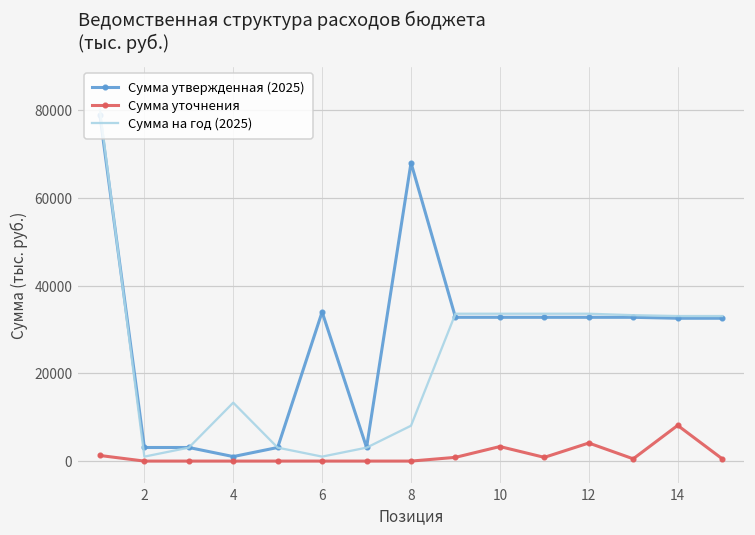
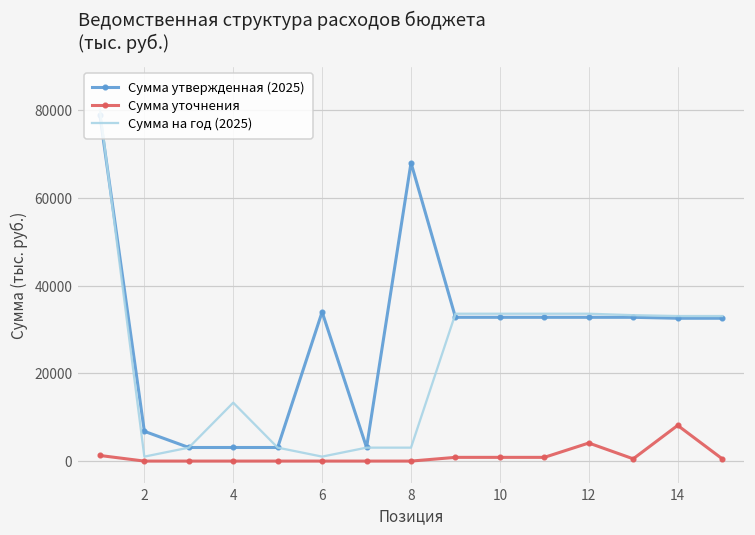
  {
    "Сумма утвержденная (2025)": {
-     "2": 3000,
-     "4": 1000,
+     "2": 7000,
+     "4": 3000,
      "6": 34000,
      "8": 68000,
      "10": 33000,
      "12": 33000
    },
    "Сумма уточнения": {
      "2": 0,
      "4": 0,
      "6": 0,
      "8": 0,
-     "10": 3000,
+     "10": 1000,
      "12": 4000,
      "14": 8000
    },
    "Сумма на год (2025)": {
      "2": 1000,
      "4": 13000,
      "6": 1000,
-     "8": 8000,
+     "8": 3000,
      "10": 34000,
      "12": 34000
    }
  }
